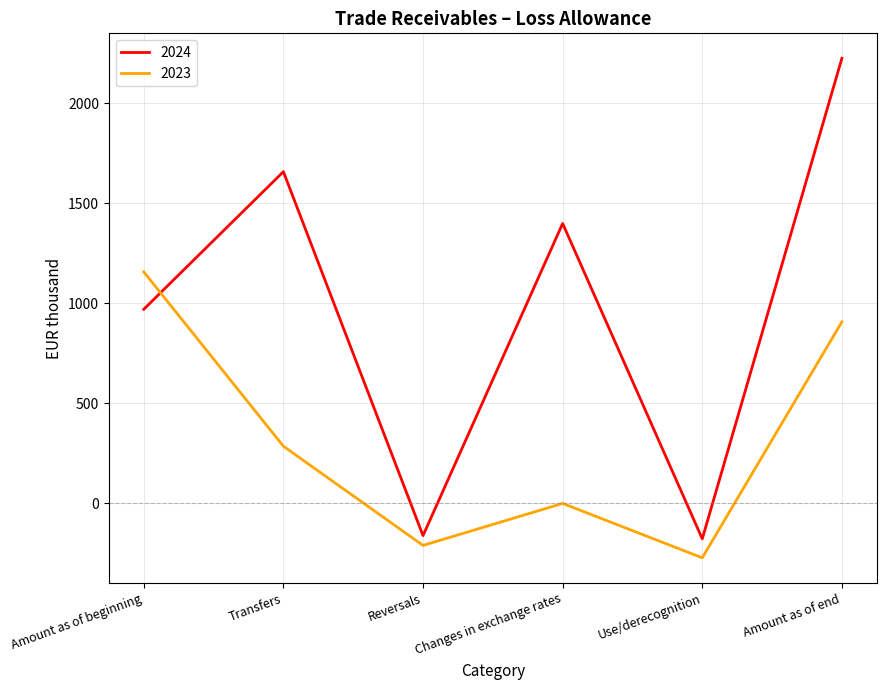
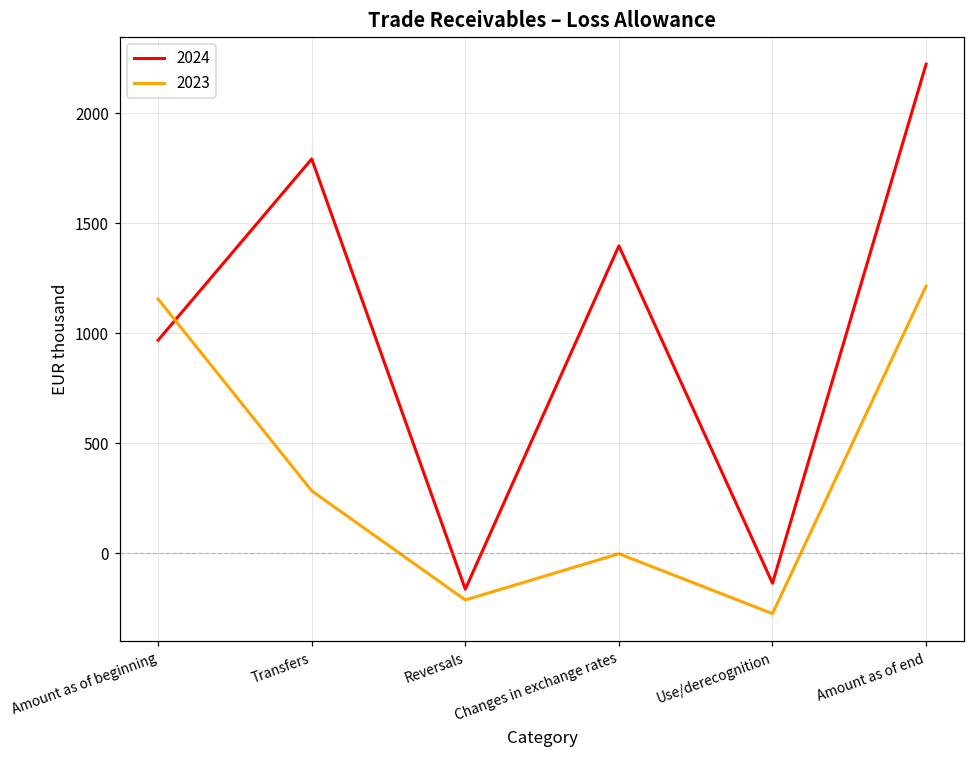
  {
    "2024": {
      "Amount as of beginning": 970,
-     "Transfers": 1660,
+     "Transfers": 1790,
      "Reversals": -160,
      "Changes in exchange rates": 1400,
-     "Use/derecognition": -180,
+     "Use/derecognition": -140,
      "Amount as of end": 2220
    },
    "2023": {
      "Amount as of beginning": 1160,
      "Transfers": 280,
      "Reversals": -210,
      "Changes in exchange rates": 0,
      "Use/derecognition": -270,
-     "Amount as of end": 910
+     "Amount as of end": 1220
    }
  }
